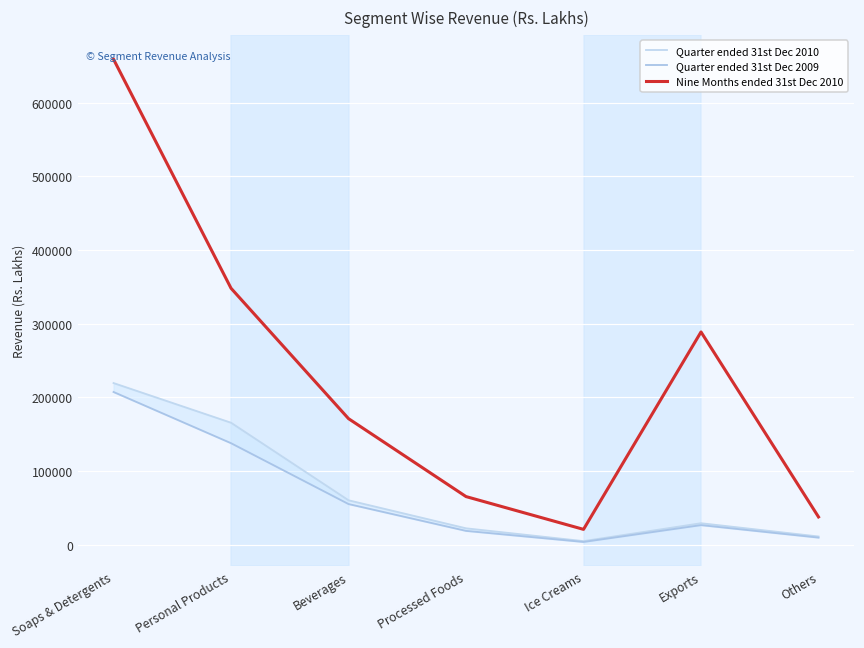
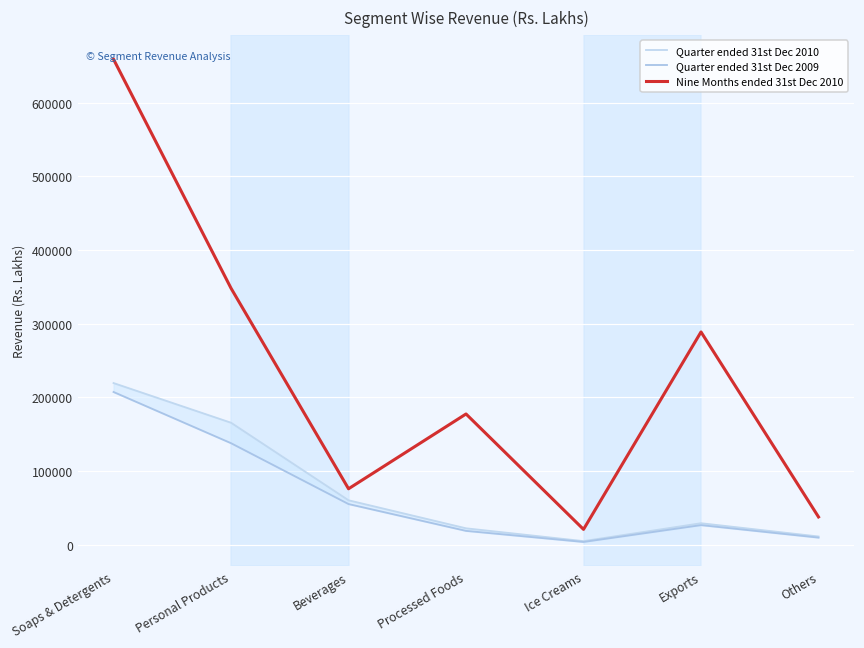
  {
    "Nine Months ended 31st Dec 2010": {
      "Soaps & Detergents": 660000,
      "Personal Products": 350000,
-     "Beverages": 170000,
-     "Processed Foods": 70000,
+     "Beverages": 80000,
+     "Processed Foods": 180000,
      "Ice Creams": 20000,
      "Exports": 290000,
      "Others": 40000
    }
  }
